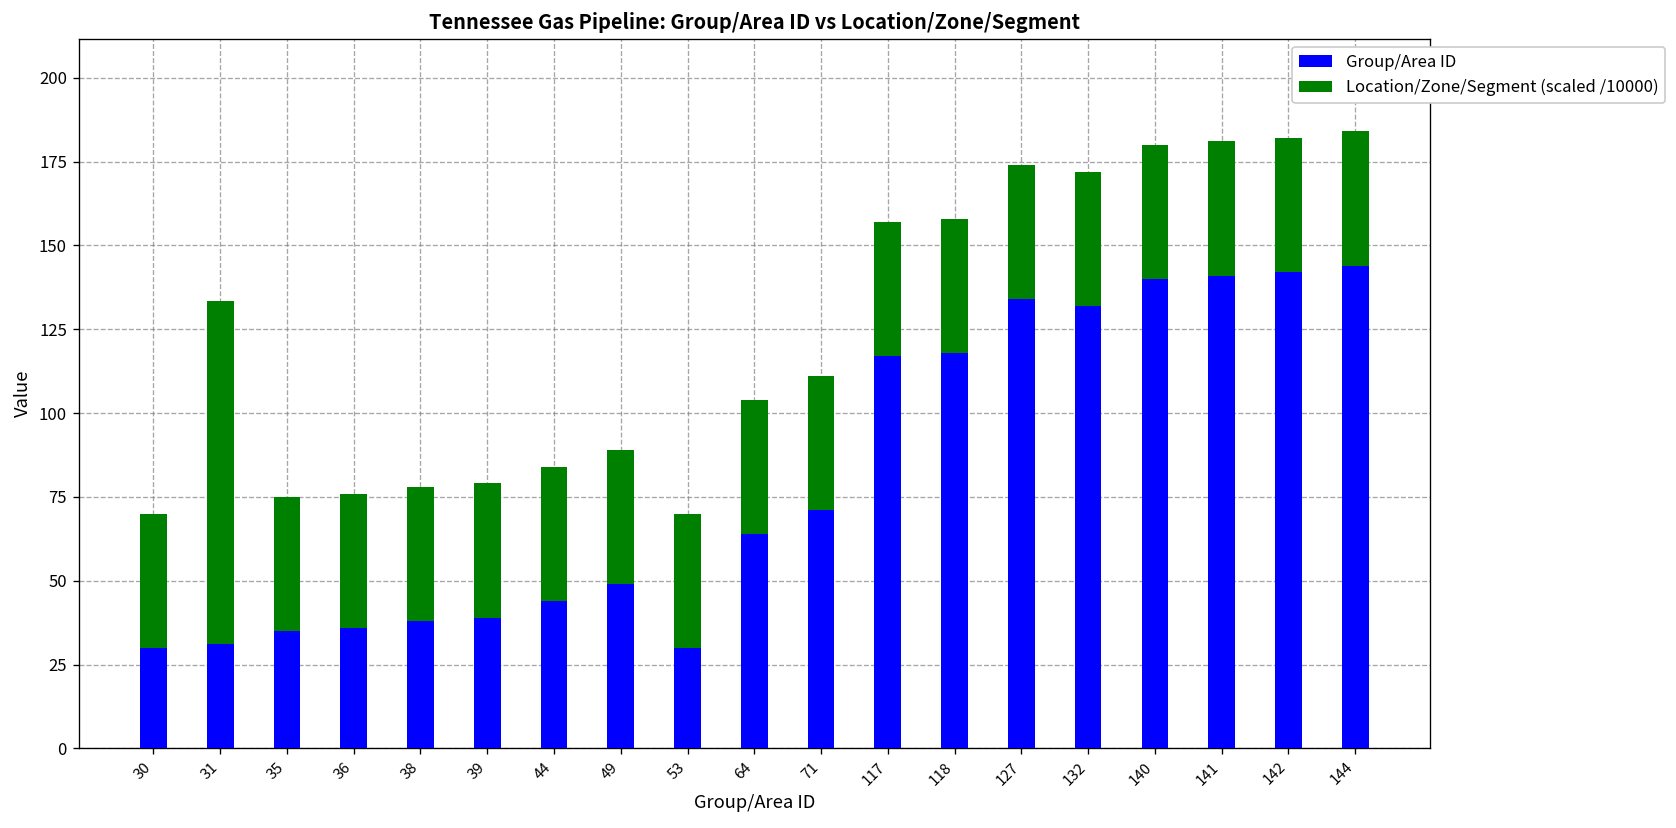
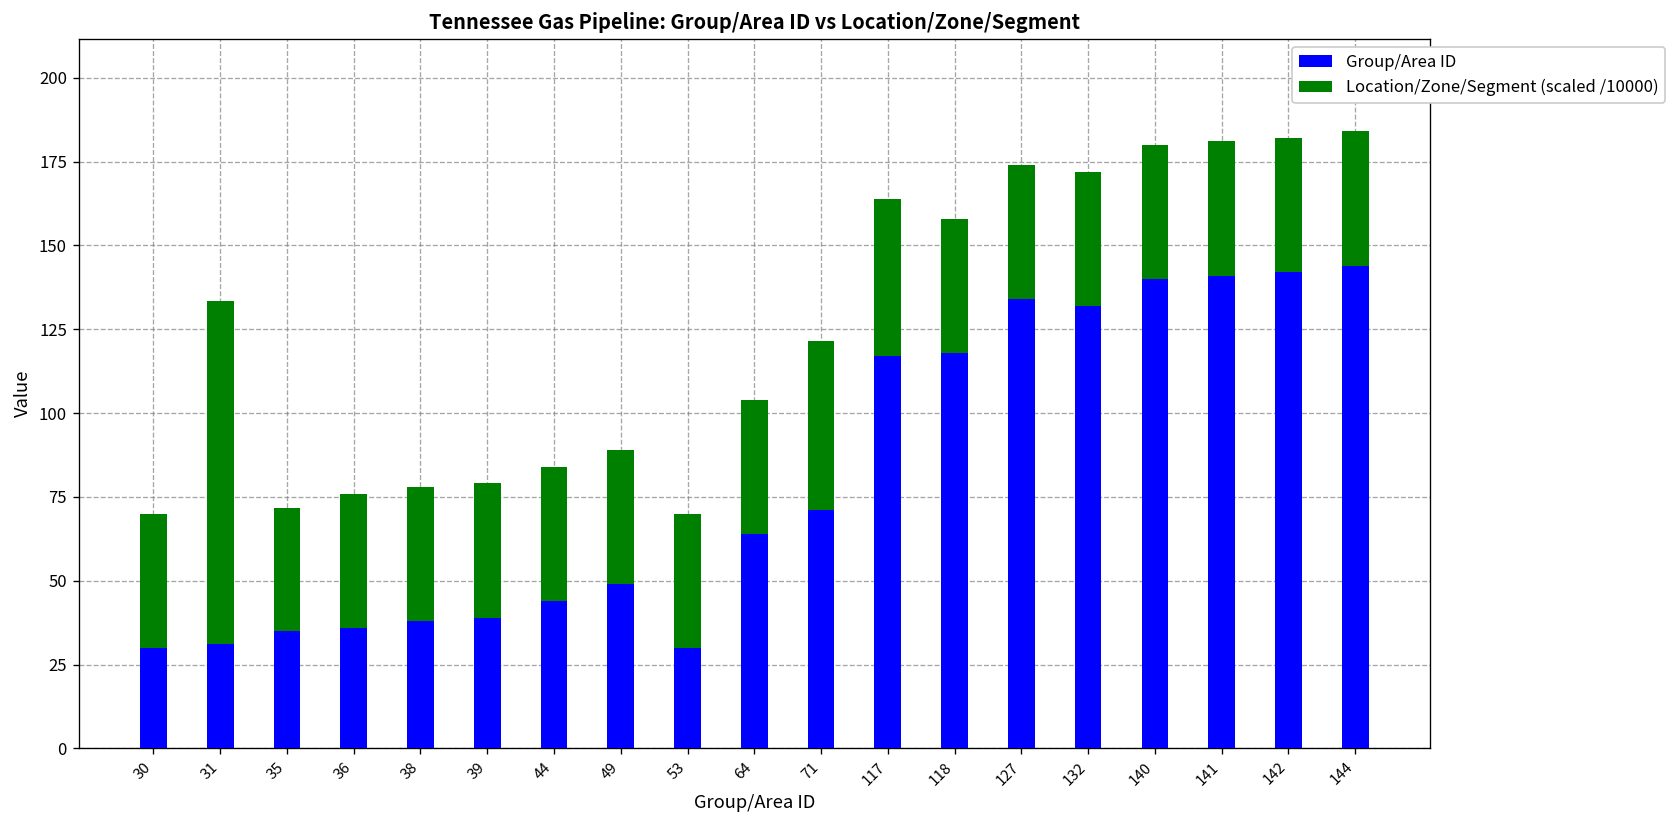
  {
    "Group/Area ID": {
      "30": 30,
      "31": 31,
      "35": 35,
      "36": 36,
      "38": 38,
      "39": 39,
      "44": 44,
      "49": 49,
      "53": 30,
      "64": 64,
      "71": 71,
      "117": 117,
      "118": 118,
      "127": 134,
      "132": 132,
      "140": 140,
      "141": 141,
      "142": 142,
      "144": 144
    },
    "Location/Zone/Segment (scaled /10000)": {
      "30": 40,
      "31": 102,
-     "35": 40,
+     "35": 37,
      "36": 40,
      "38": 40,
      "39": 40,
      "44": 40,
      "49": 40,
      "53": 40,
      "64": 40,
-     "71": 40,
-     "117": 40,
+     "71": 50,
+     "117": 47,
      "118": 40,
      "127": 40,
      "132": 40,
      "140": 40,
      "141": 40,
      "142": 40,
      "144": 40
    }
  }
